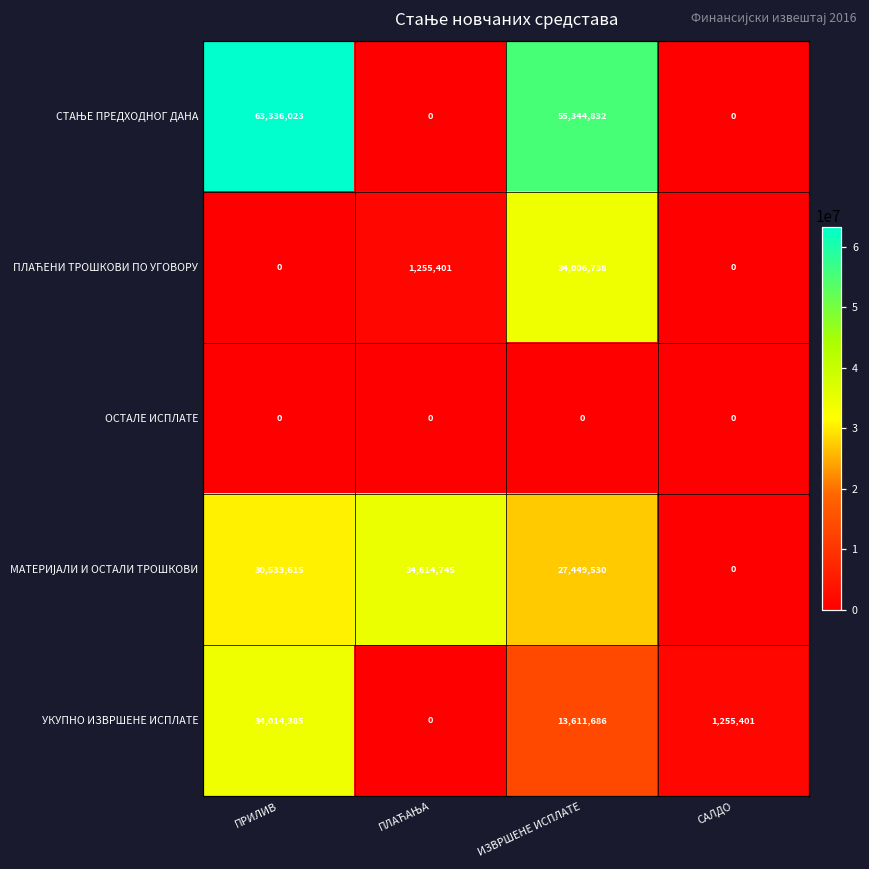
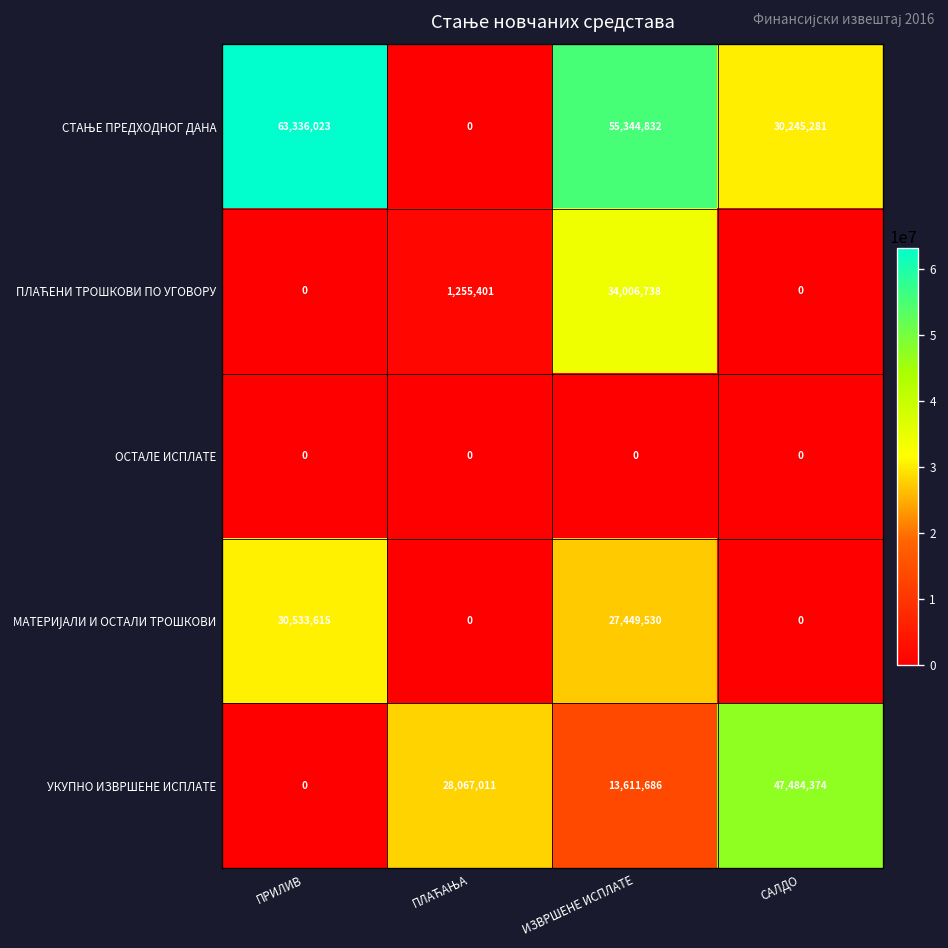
  {
    "СТАЊЕ ПРЕДХОДНОГ ДАНА": {
      "ПРИЛИВ": "63,336,023",
      "ПЛАЋАЊА": "0",
      "ИЗВРШЕНЕ ИСПЛАТЕ": "55,344,832",
-     "САЛДО": "0"
+     "САЛДО": "30,245,281"
    },
    "ПЛАЋЕНИ ТРОШКОВИ ПО УГОВОРУ": {
      "ПРИЛИВ": "0",
      "ПЛАЋАЊА": "1,255,401",
      "ИЗВРШЕНЕ ИСПЛАТЕ": "34,006,738",
      "САЛДО": "0"
    },
    "ОСТАЛЕ ИСПЛАТЕ": {
      "ПРИЛИВ": "0",
      "ПЛАЋАЊА": "0",
      "ИЗВРШЕНЕ ИСПЛАТЕ": "0",
      "САЛДО": "0"
    },
    "МАТЕРИЈАЛИ И ОСТАЛИ ТРОШКОВИ": {
      "ПРИЛИВ": "30,533,615",
-     "ПЛАЋАЊА": "34,614,745",
+     "ПЛАЋАЊА": "0",
      "ИЗВРШЕНЕ ИСПЛАТЕ": "27,449,530",
      "САЛДО": "0"
    },
    "УКУПНО ИЗВРШЕНЕ ИСПЛАТЕ": {
-     "ПРИЛИВ": "34,014,385",
-     "ПЛАЋАЊА": "0",
+     "ПРИЛИВ": "0",
+     "ПЛАЋАЊА": "28,067,011",
      "ИЗВРШЕНЕ ИСПЛАТЕ": "13,611,686",
-     "САЛДО": "1,255,401"
+     "САЛДО": "47,484,374"
    }
  }
